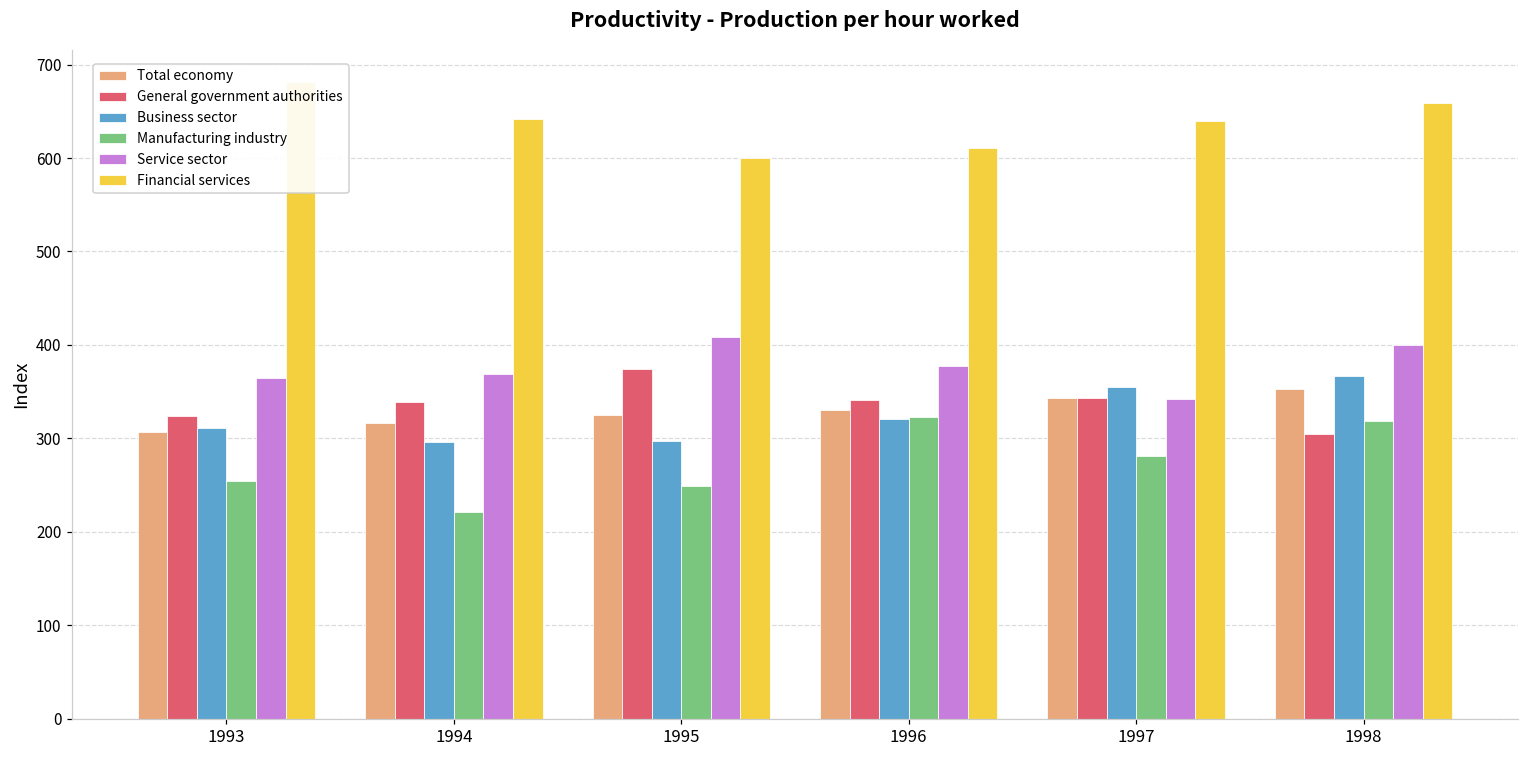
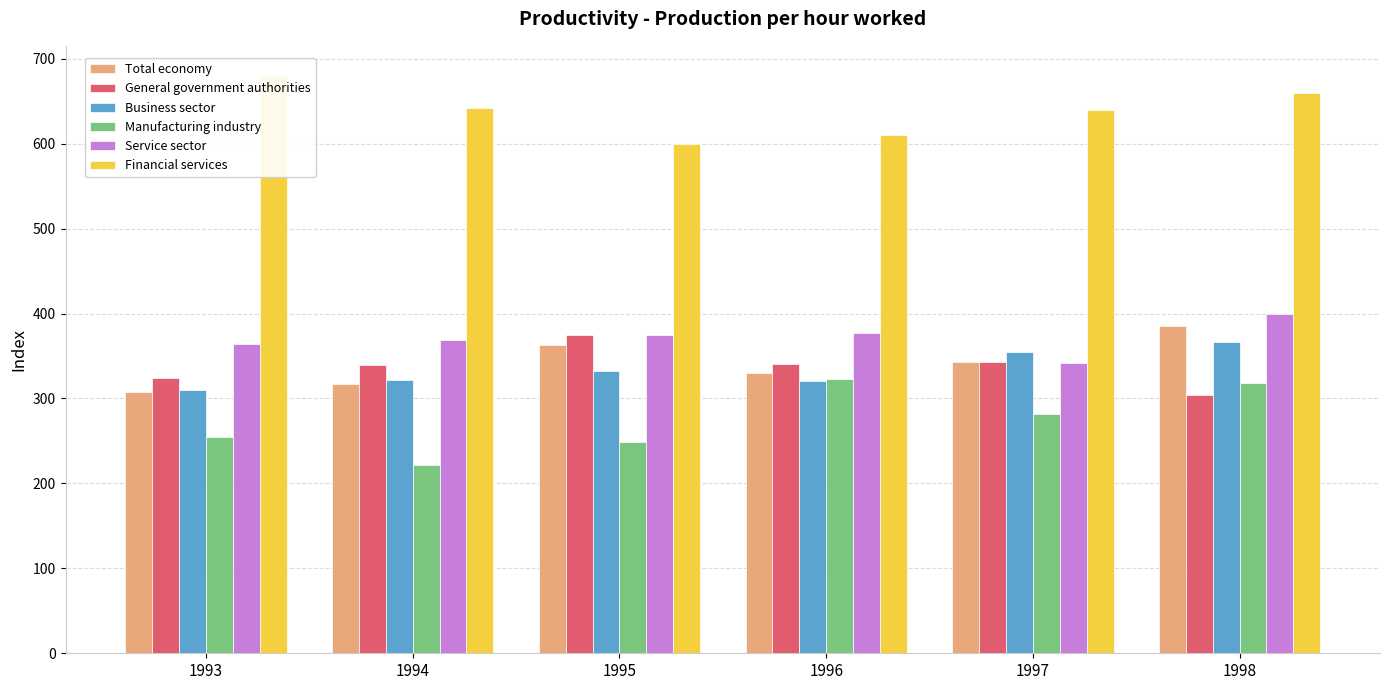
  {
    "Total economy": {
      "1993": 310,
      "1994": 320,
-     "1995": 320,
+     "1995": 360,
      "1996": 330,
      "1997": 340,
-     "1998": 350
+     "1998": 390
    },
    "General government authorities": {
      "1993": 320,
      "1994": 340,
      "1995": 370,
      "1996": 340,
      "1997": 340,
      "1998": 300
    },
    "Business sector": {
      "1993": 310,
-     "1994": 300,
-     "1995": 300,
+     "1994": 320,
+     "1995": 330,
      "1996": 320,
      "1997": 350,
      "1998": 370
    },
    "Manufacturing industry": {
      "1993": 250,
      "1994": 220,
      "1995": 250,
      "1996": 320,
      "1997": 280,
      "1998": 320
    },
    "Service sector": {
      "1993": 360,
      "1994": 370,
-     "1995": 410,
+     "1995": 370,
      "1996": 380,
      "1997": 340,
      "1998": 400
    },
    "Financial services": {
      "1994": 640,
      "1995": 600,
      "1996": 610,
      "1997": 640,
      "1998": 660
    }
  }
